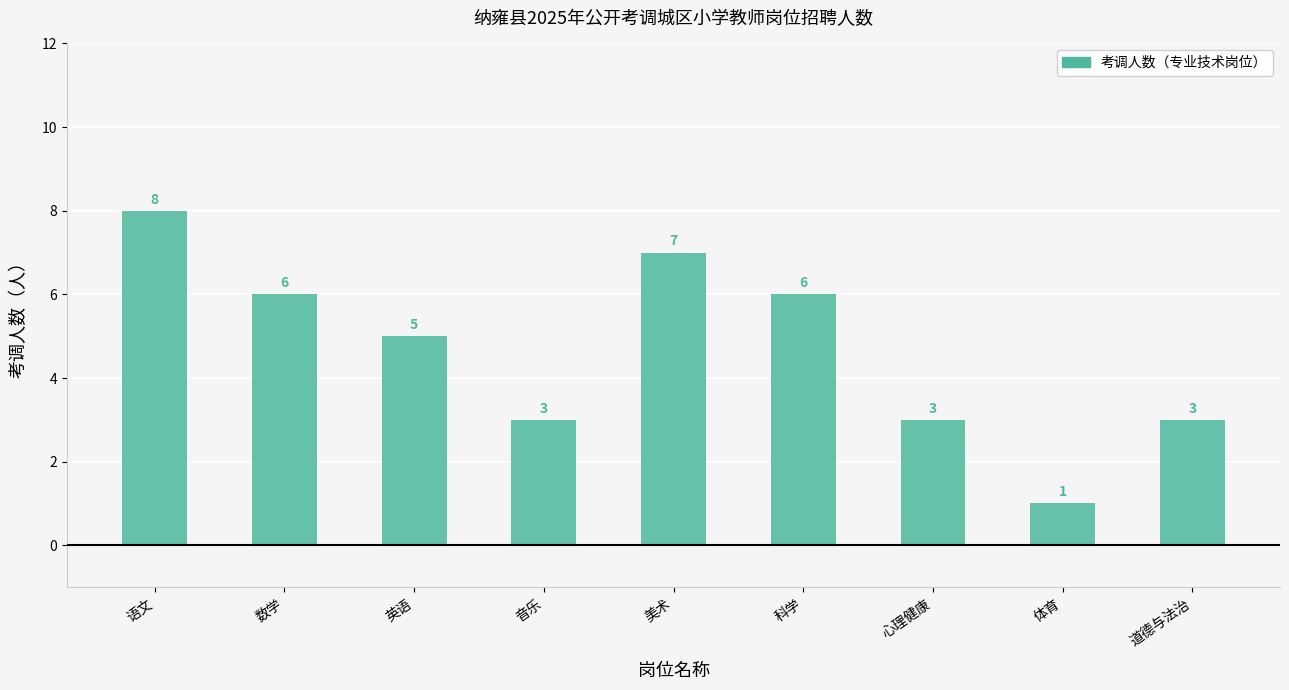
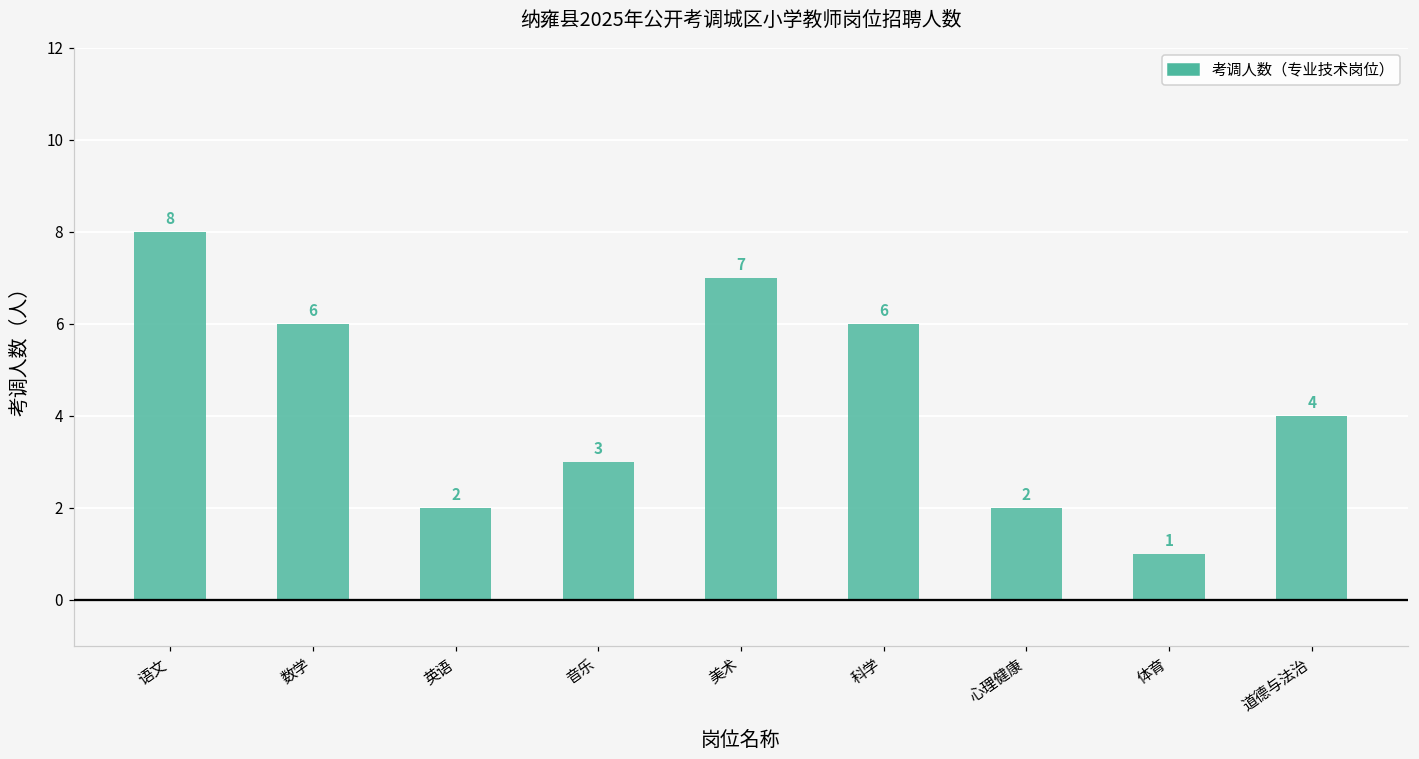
  {
    "语文": 8,
    "数学": 6,
-   "英语": 5,
+   "英语": 2,
    "音乐": 3,
    "美术": 7,
    "科学": 6,
-   "心理健康": 3,
+   "心理健康": 2,
    "体育": 1,
-   "道德与法治": 3
+   "道德与法治": 4
  }
